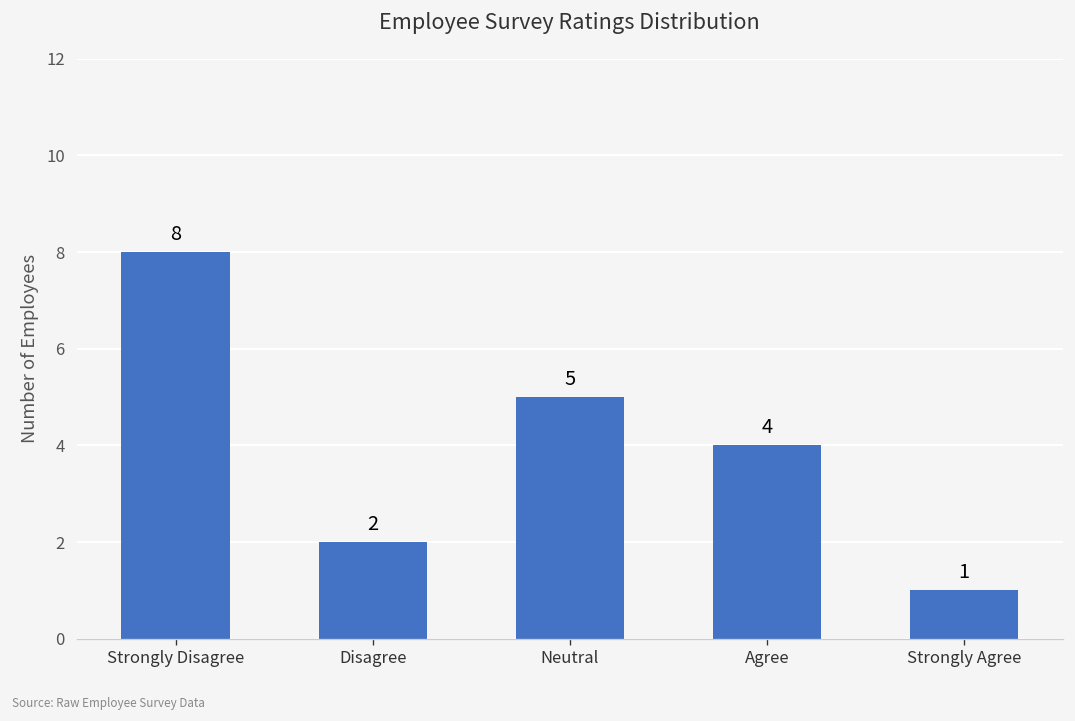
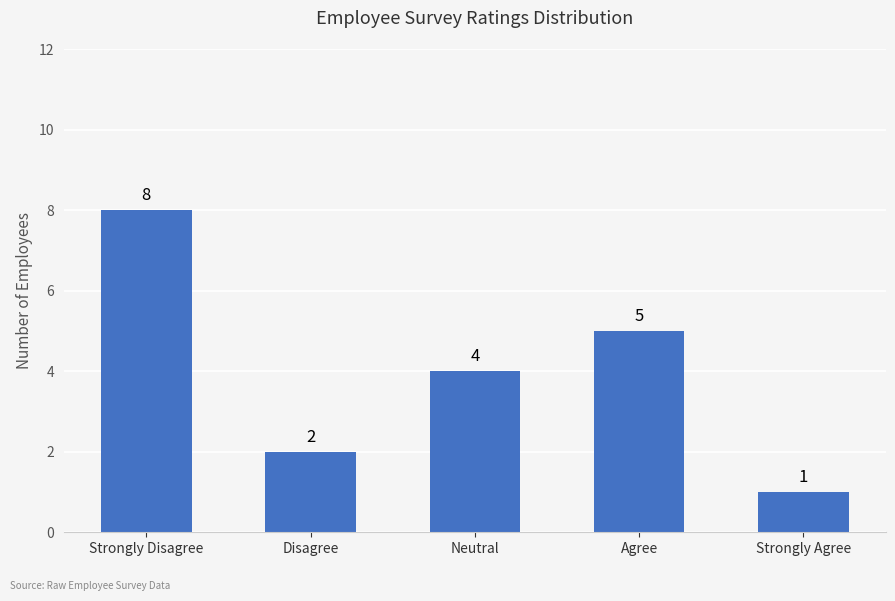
  {
    "Strongly Disagree": 8,
    "Disagree": 2,
-   "Neutral": 5,
-   "Agree": 4,
+   "Neutral": 4,
+   "Agree": 5,
    "Strongly Agree": 1
  }
